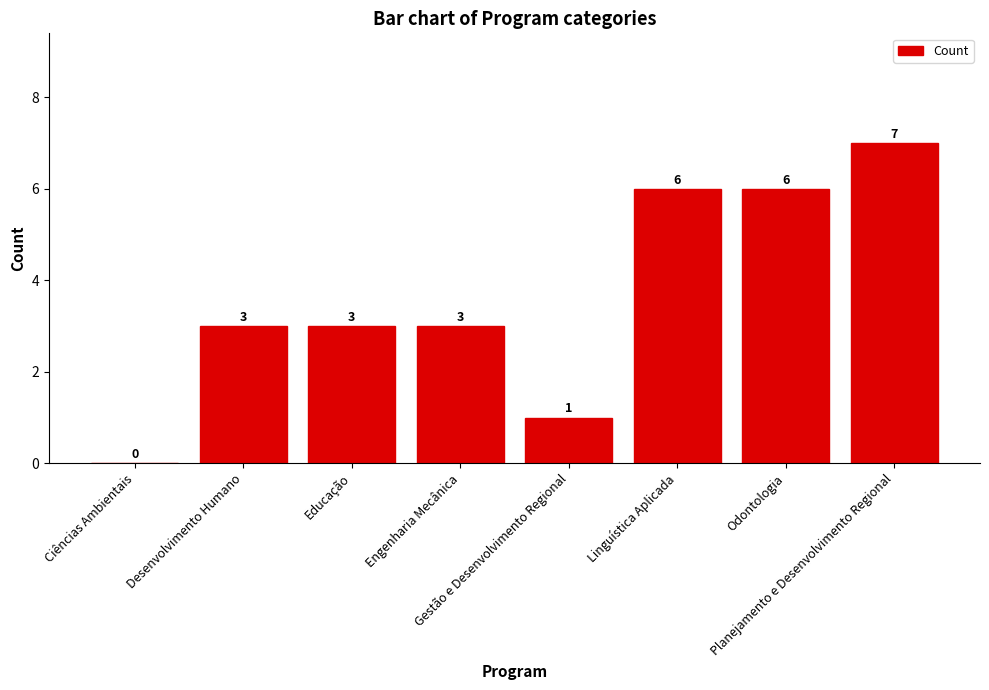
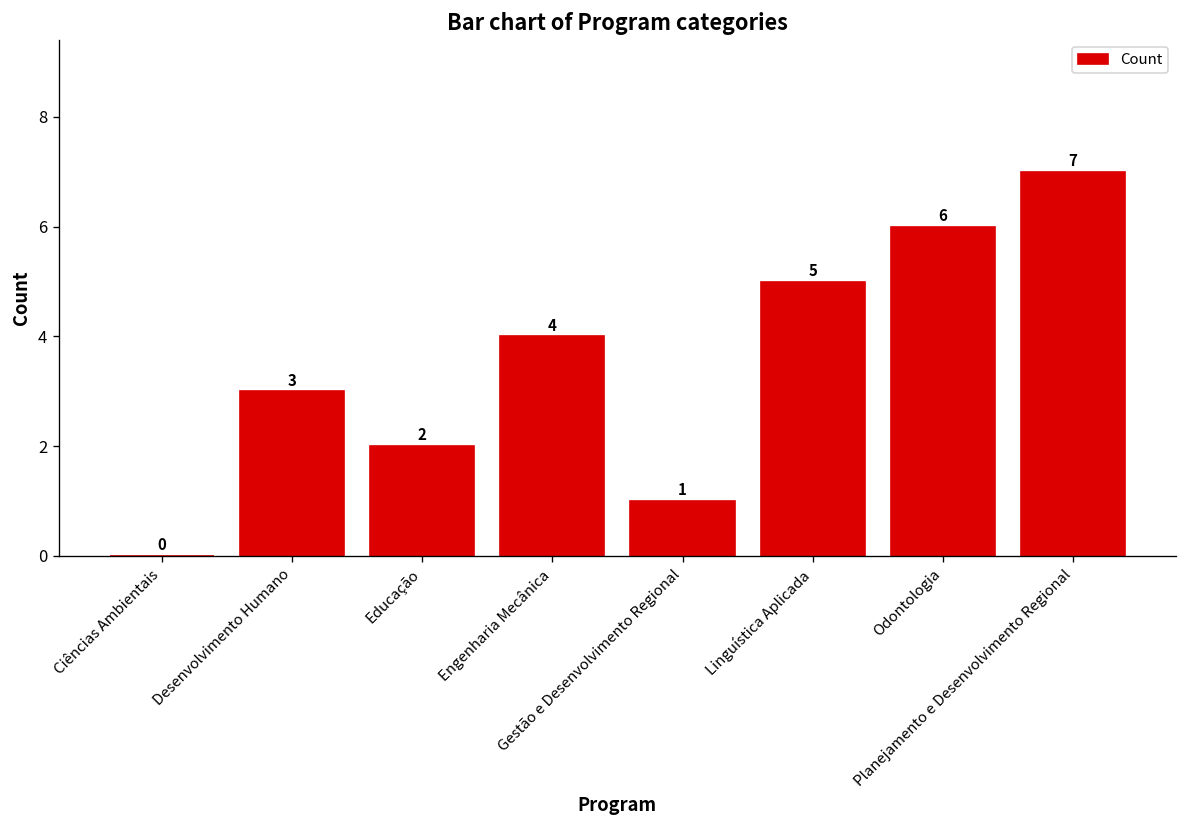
  {
    "Ciências Ambientais": 0,
    "Desenvolvimento Humano": 3,
-   "Educação": 3,
-   "Engenharia Mecânica": 3,
+   "Educação": 2,
+   "Engenharia Mecânica": 4,
    "Gestão e Desenvolvimento Regional": 1,
-   "Linguística Aplicada": 6,
+   "Linguística Aplicada": 5,
    "Odontologia": 6,
    "Planejamento e Desenvolvimento Regional": 7
  }
